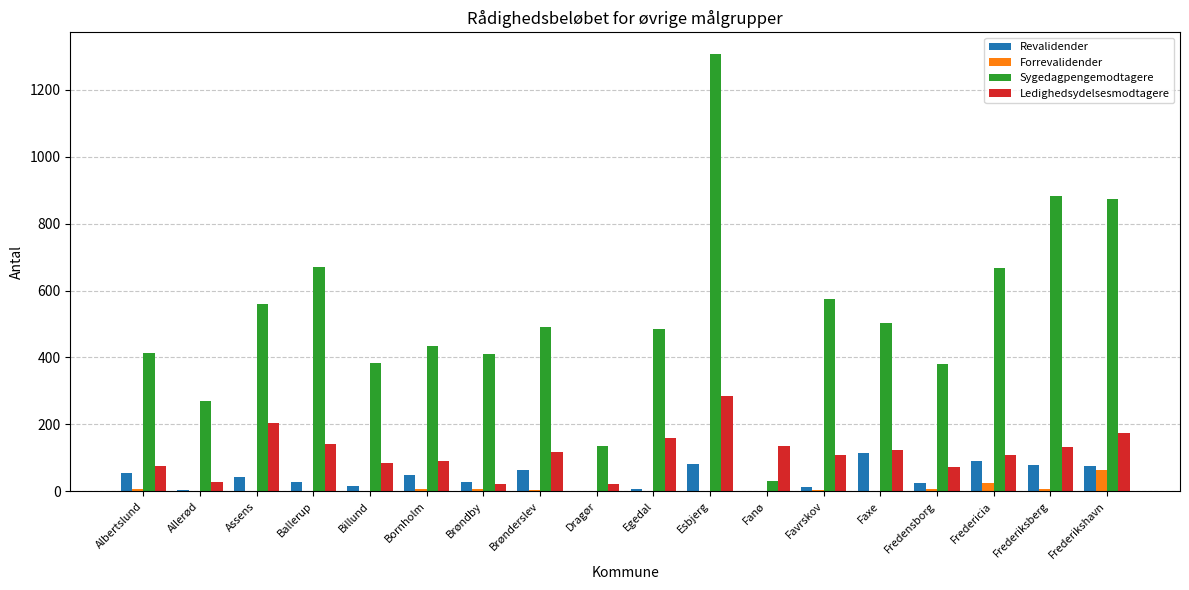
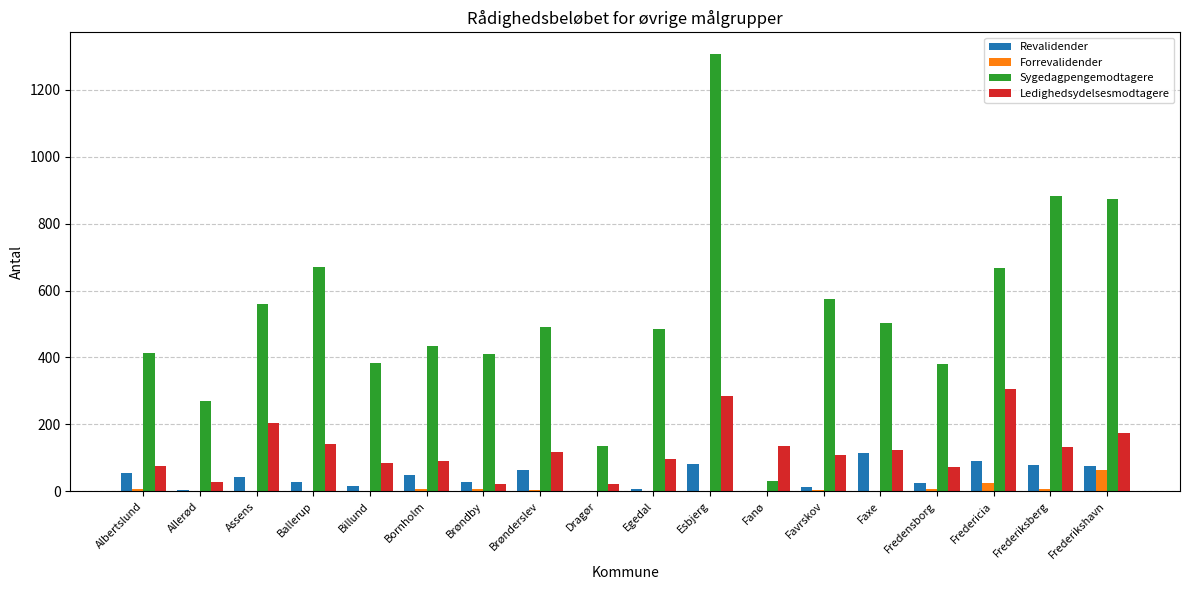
  {
    "Revalidender": {
      "Albertslund": 60,
      "Assens": 40,
      "Ballerup": 30,
      "Billund": 20,
      "Bornholm": 50,
      "Brøndby": 30,
      "Brønderslev": 70,
      "Esbjerg": 80,
      "Favrskov": 10,
      "Faxe": 120,
      "Fredensborg": 20,
      "Fredericia": 90,
      "Frederiksberg": 80,
      "Frederikshavn": 80
    },
    "Forrevalidender": {
      "Albertslund": 10,
      "Allerød": 0,
      "Assens": 0,
      "Ballerup": 0,
      "Dragør": 0,
      "Egedal": 0,
      "Fanø": 0,
      "Faxe": 0,
      "Fredericia": 30,
      "Frederiksberg": 10,
      "Frederikshavn": 70
    },
    "Sygedagpengemodtagere": {
      "Albertslund": 410,
      "Allerød": 270,
      "Assens": 560,
      "Ballerup": 670,
      "Billund": 380,
      "Bornholm": 430,
      "Brøndby": 410,
      "Brønderslev": 490,
      "Dragør": 140,
      "Egedal": 490,
      "Esbjerg": 1310,
      "Fanø": 30,
      "Favrskov": 580,
      "Faxe": 500,
      "Fredensborg": 380,
      "Fredericia": 670,
      "Frederiksberg": 880,
      "Frederikshavn": 870
    },
    "Ledighedsydelsesmodtagere": {
      "Albertslund": 80,
      "Allerød": 30,
      "Assens": 200,
      "Ballerup": 140,
      "Billund": 90,
      "Bornholm": 90,
      "Brøndby": 20,
      "Brønderslev": 120,
      "Dragør": 20,
-     "Egedal": 160,
+     "Egedal": 100,
      "Esbjerg": 280,
      "Fanø": 130,
      "Favrskov": 110,
      "Faxe": 120,
      "Fredensborg": 70,
-     "Fredericia": 110,
+     "Fredericia": 310,
      "Frederiksberg": 130,
      "Frederikshavn": 170
    }
  }
